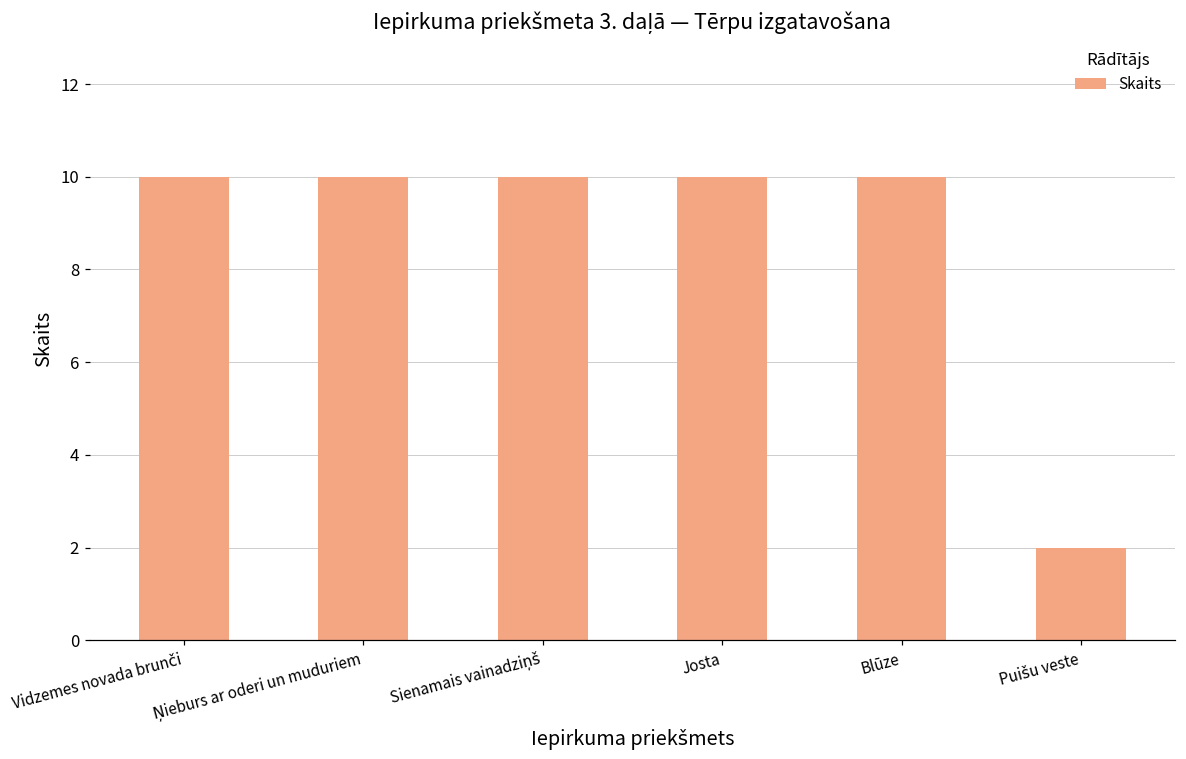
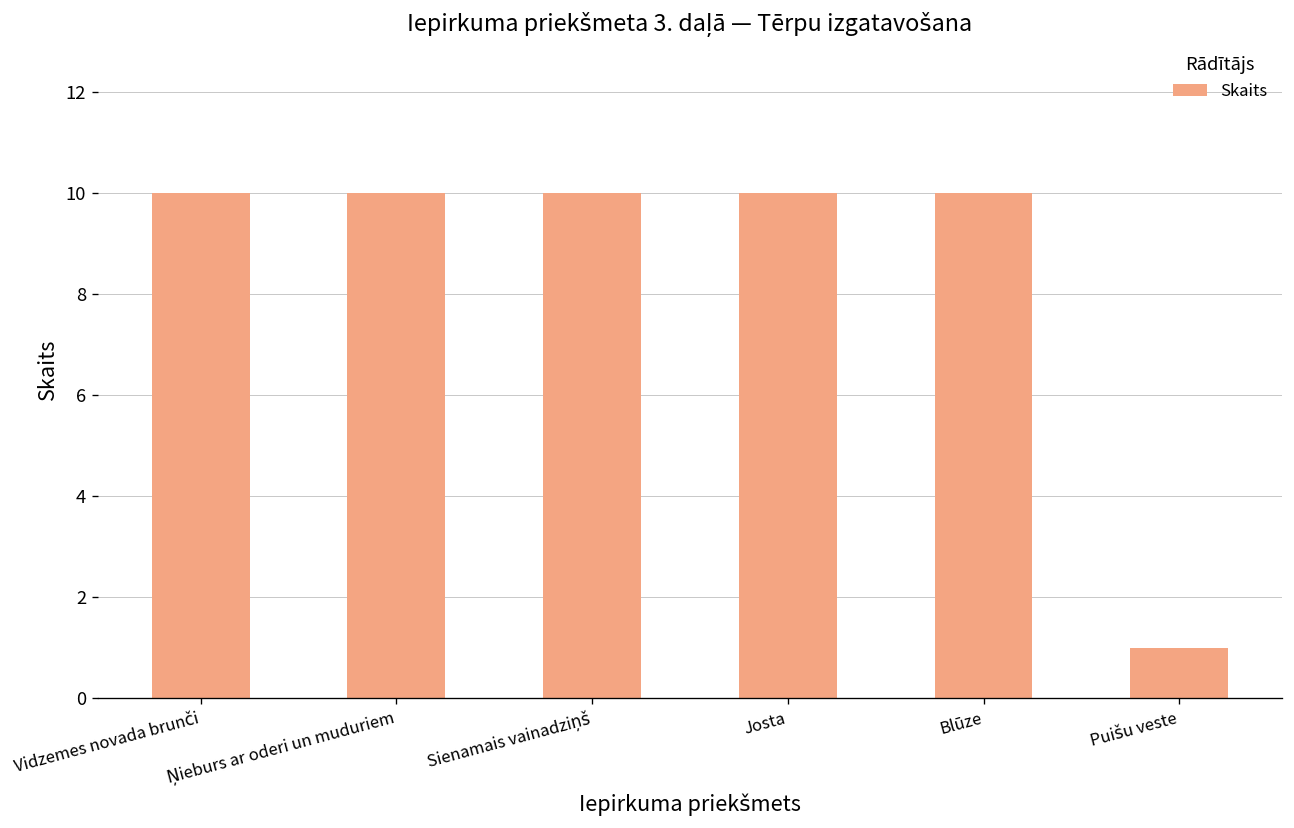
  {
    "Vidzemes novada brunči": 10,
    "Ņieburs ar oderi un muduriem": 10,
    "Sienamais vainadziņš": 10,
    "Josta": 10,
    "Blūze": 10,
-   "Puišu veste": 2
+   "Puišu veste": 1
  }
